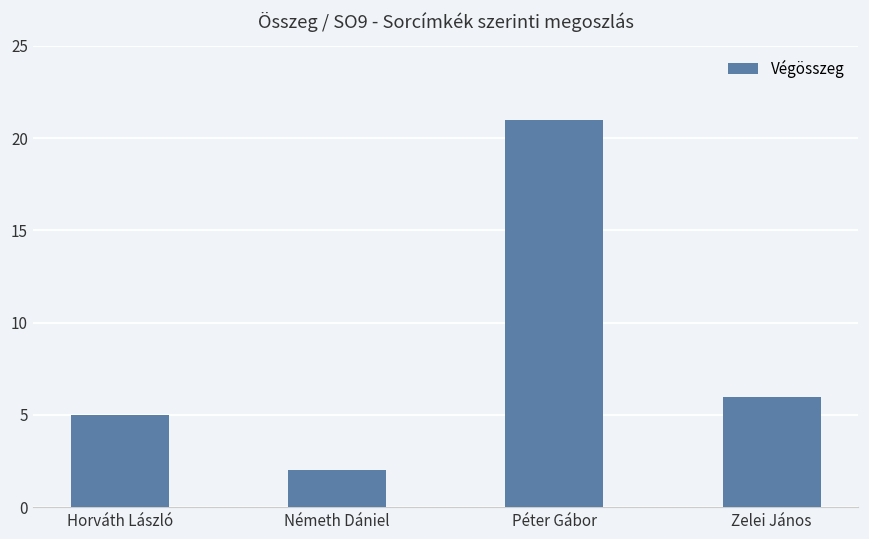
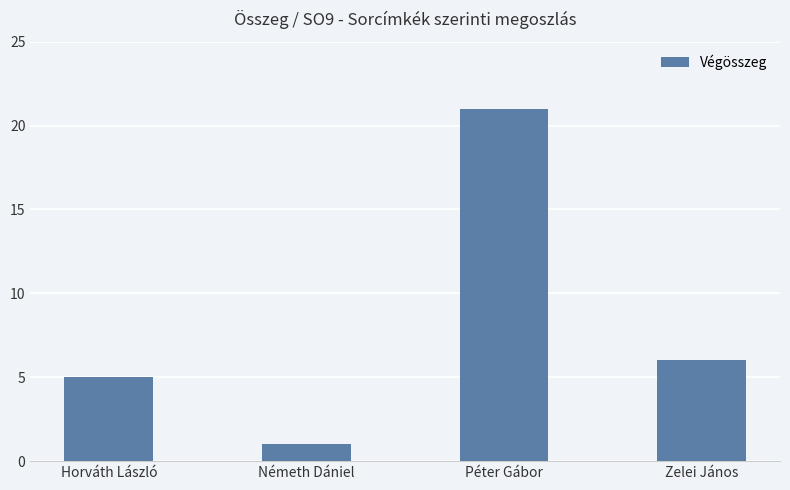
  {
    "Horváth László": 5,
-   "Németh Dániel": 2,
+   "Németh Dániel": 1,
    "Péter Gábor": 21,
    "Zelei János": 6
  }
